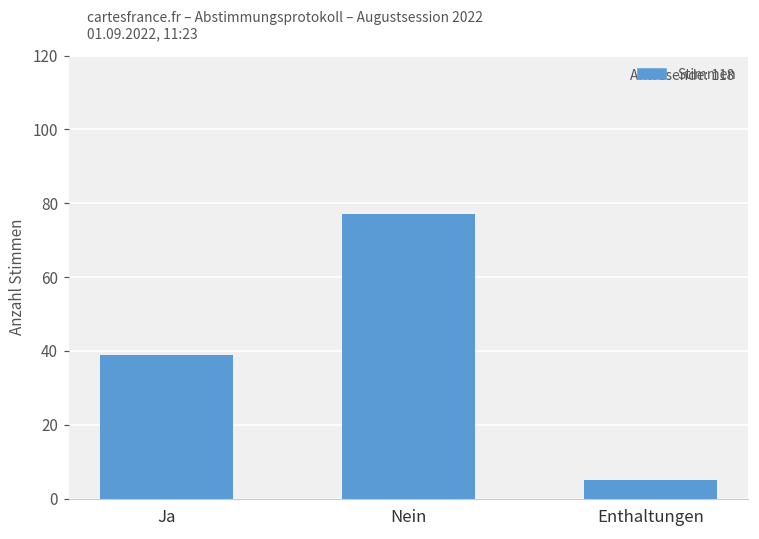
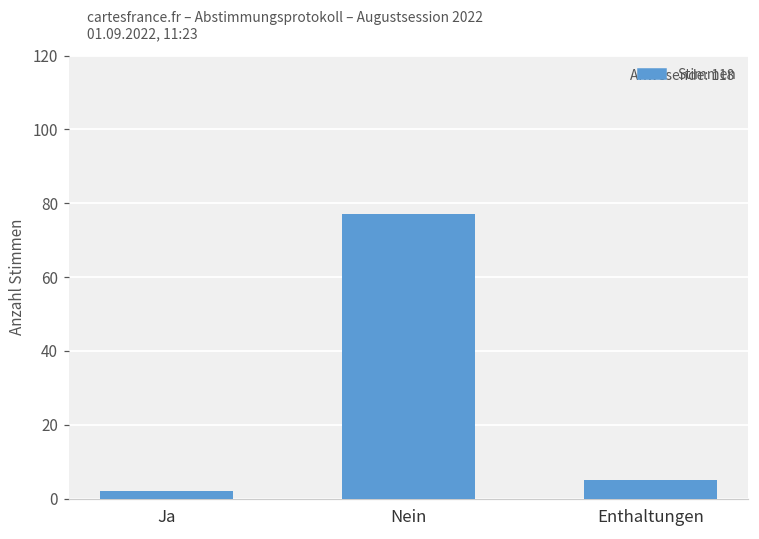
  {
-   "Ja": 39,
+   "Ja": 2,
    "Nein": 77,
    "Enthaltungen": 5
  }
